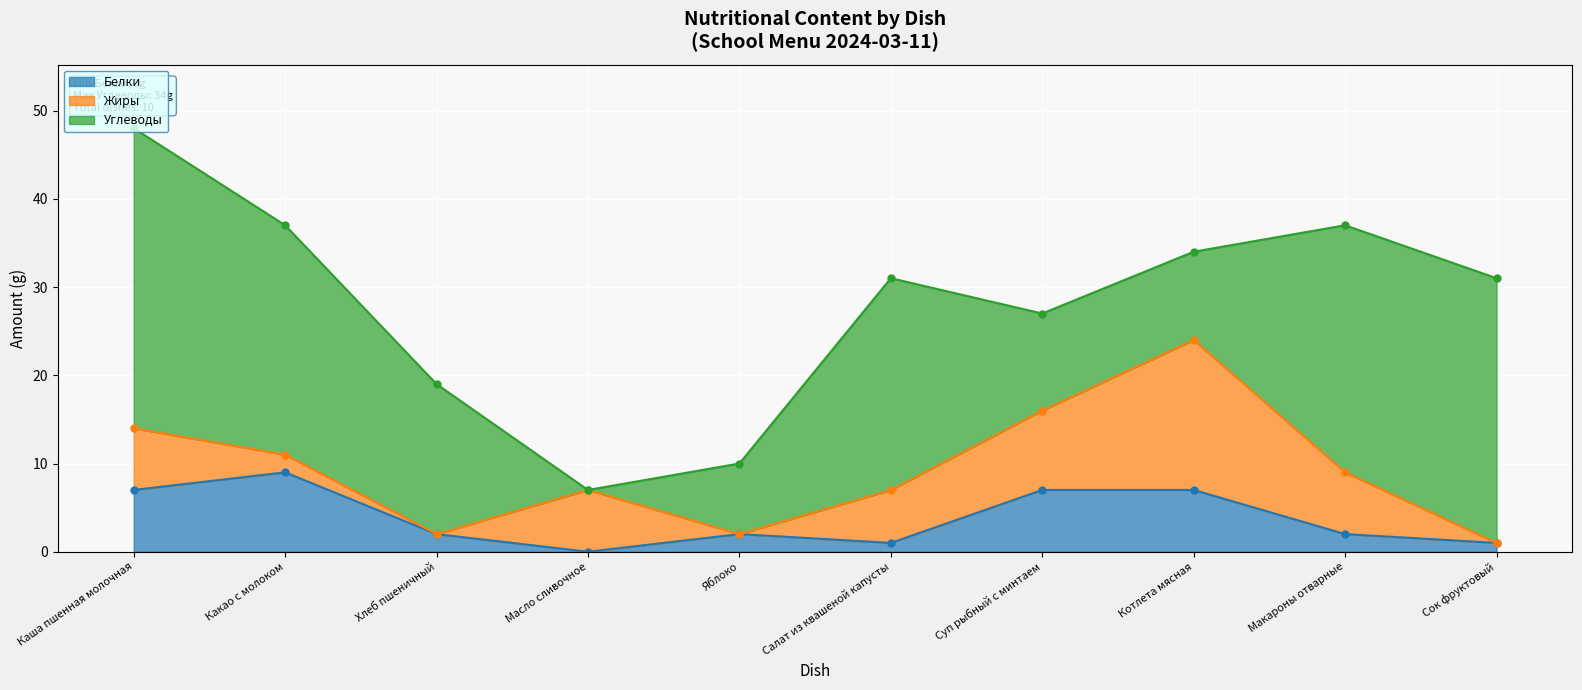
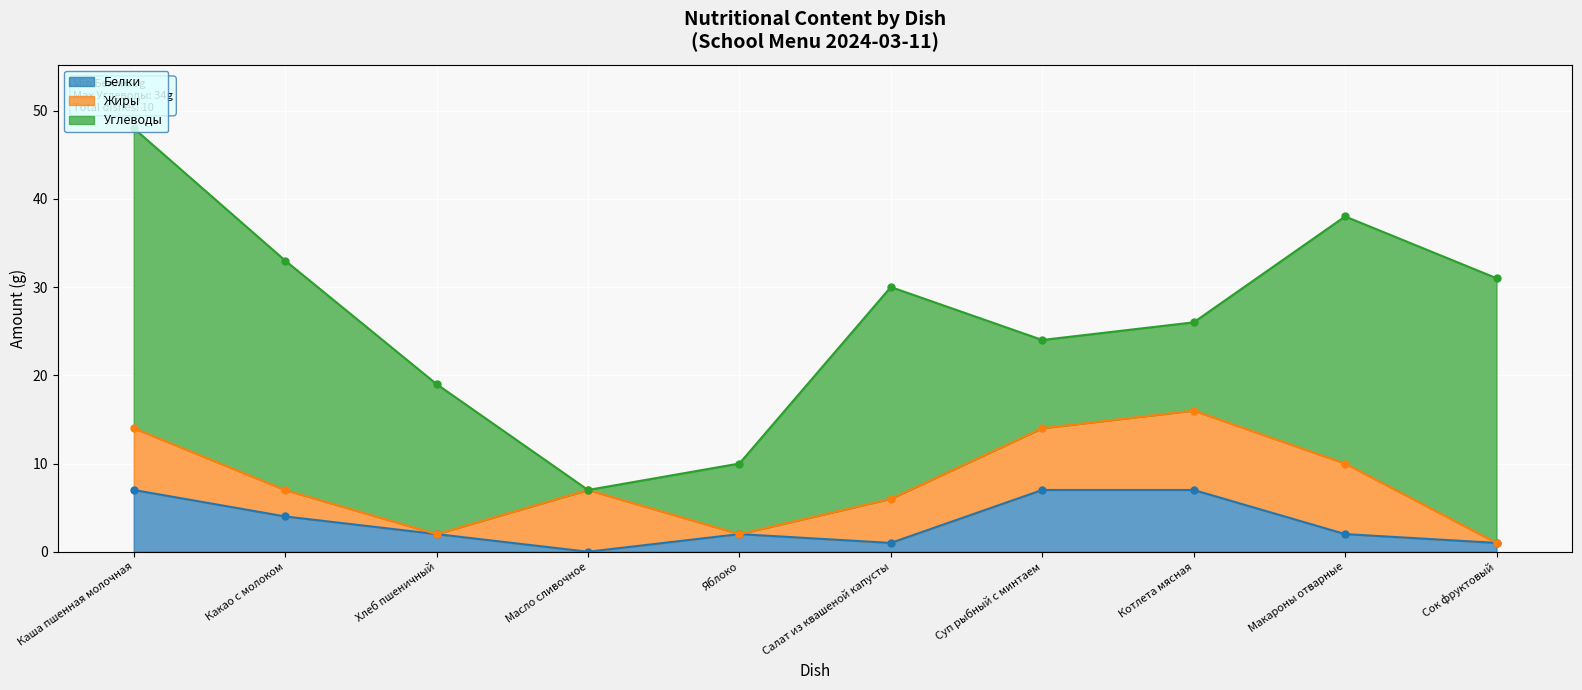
  {
    "Белки": {
      "Каша пшенная молочная": 7,
-     "Какао с молоком": 9,
+     "Какао с молоком": 4,
      "Масло сливочное": 0,
      "Салат из квашеной капусты": 1,
      "Суп рыбный с минтаем": 7,
      "Котлета мясная": 7,
      "Макароны отварные": 2
    },
    "Жиры": {
      "Каша пшенная молочная": 7,
-     "Какао с молоком": 2,
-     "Салат из квашеной капусты": 6,
-     "Суп рыбный с минтаем": 9,
-     "Котлета мясная": 17,
-     "Макароны отварные": 7
+     "Какао с молоком": 3,
+     "Салат из квашеной капусты": 5,
+     "Суп рыбный с минтаем": 7,
+     "Котлета мясная": 9,
+     "Макароны отварные": 8
    },
    "Углеводы": {
      "Какао с молоком": 26,
      "Хлеб пшеничный": 17,
      "Яблоко": 8,
      "Салат из квашеной капусты": 24,
-     "Суп рыбный с минтаем": 11,
+     "Суп рыбный с минтаем": 10,
      "Котлета мясная": 10,
      "Макароны отварные": 28,
      "Сок фруктовый": 30
    }
  }
